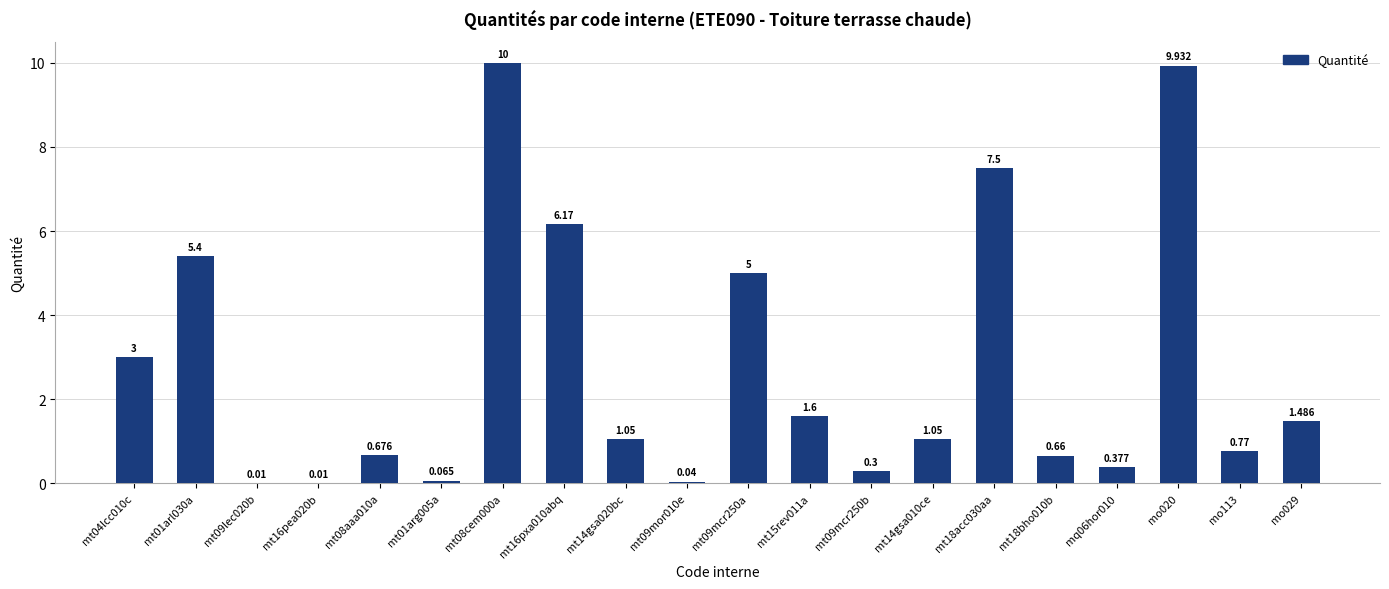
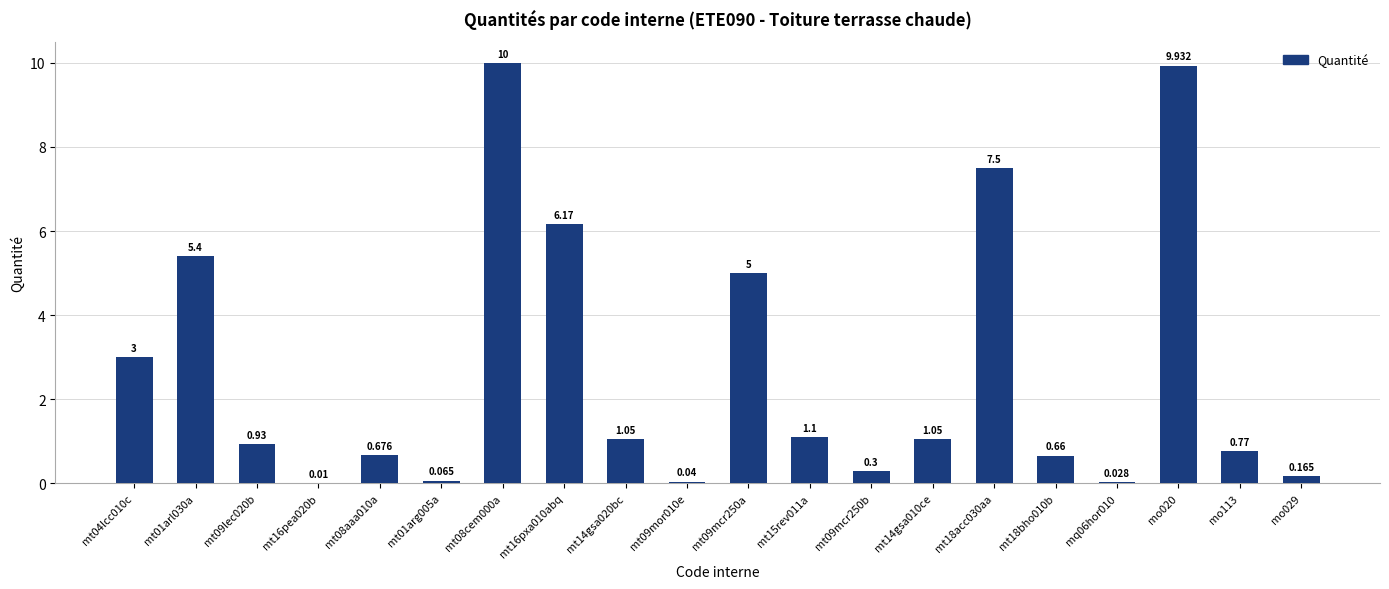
  {
    "mt04lcc010c": 3,
    "mt01arl030a": 5.4,
-   "mt09lec020b": 0.01,
+   "mt09lec020b": 0.93,
    "mt16pea020b": 0.01,
    "mt08aaa010a": 0.676,
    "mt01arg005a": 0.065,
    "mt08cem000a": 10,
    "mt16pxa010abq": 6.17,
    "mt14gsa020bc": 1.05,
    "mt09mor010e": 0.04,
    "mt09mcr250a": 5,
-   "mt15rev011a": 1.6,
+   "mt15rev011a": 1.1,
    "mt09mcr250b": 0.3,
    "mt14gsa010ce": 1.05,
    "mt18acc030aa": 7.5,
    "mt18bho010b": 0.66,
-   "mq06hor010": 0.377,
+   "mq06hor010": 0.028,
    "mo020": 9.932,
    "mo113": 0.77,
-   "mo029": 1.486
+   "mo029": 0.165
  }
